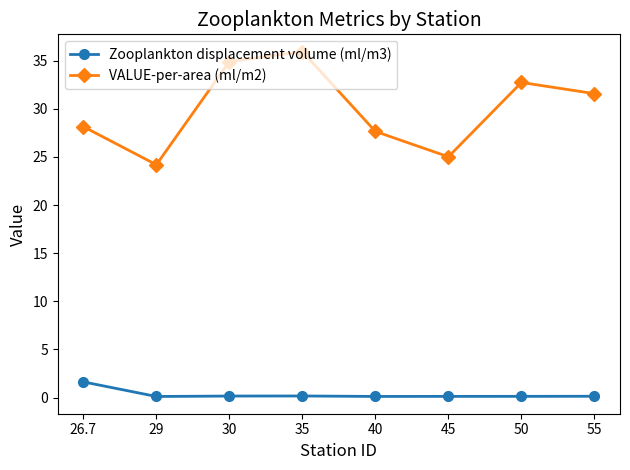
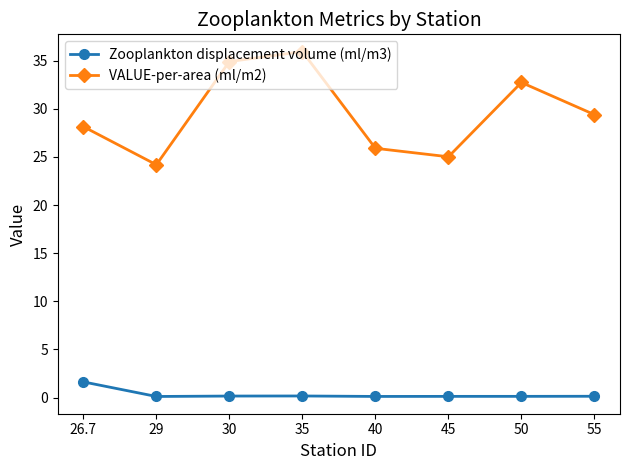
  {
    "Zooplankton displacement volume (ml/m3)": {
      "26.7": 2,
      "29": 0,
      "30": 0,
      "35": 0,
      "40": 0,
      "45": 0,
      "50": 0,
      "55": 0
    },
    "VALUE-per-area (ml/m2)": {
      "26.7": 28,
      "29": 24,
-     "40": 28,
+     "40": 26,
      "45": 25,
      "50": 33,
-     "55": 32
+     "55": 29
    }
  }
